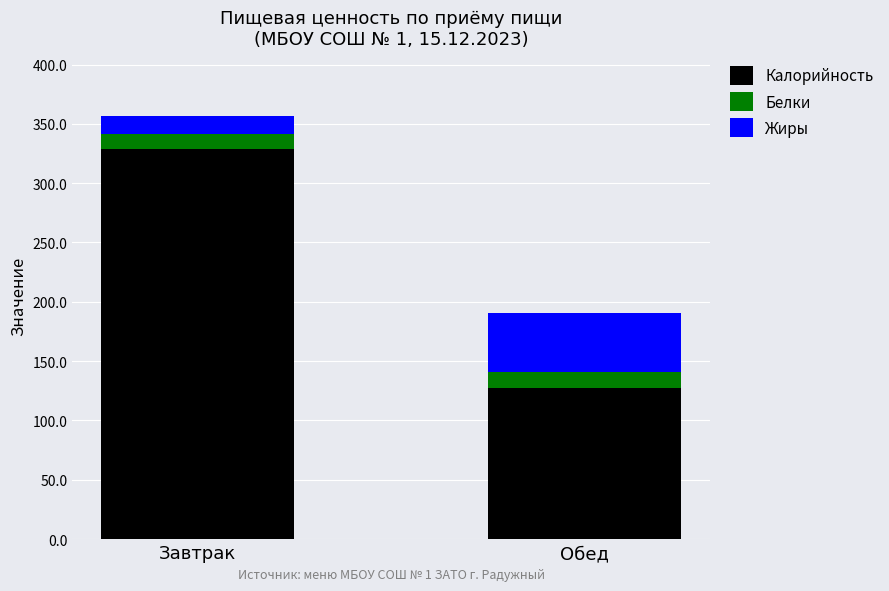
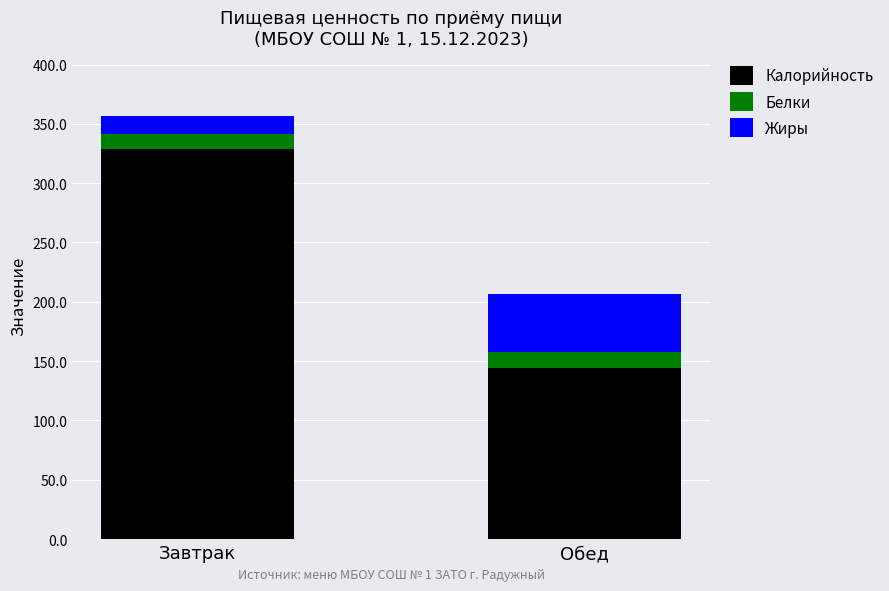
  {
    "Калорийность": {
      "Завтрак": 329,
-     "Обед": 127
+     "Обед": 144
    },
    "Белки": {
      "Завтрак": 12,
      "Обед": 14
    },
    "Жиры": {
      "Завтрак": 15,
      "Обед": 49
    }
  }
